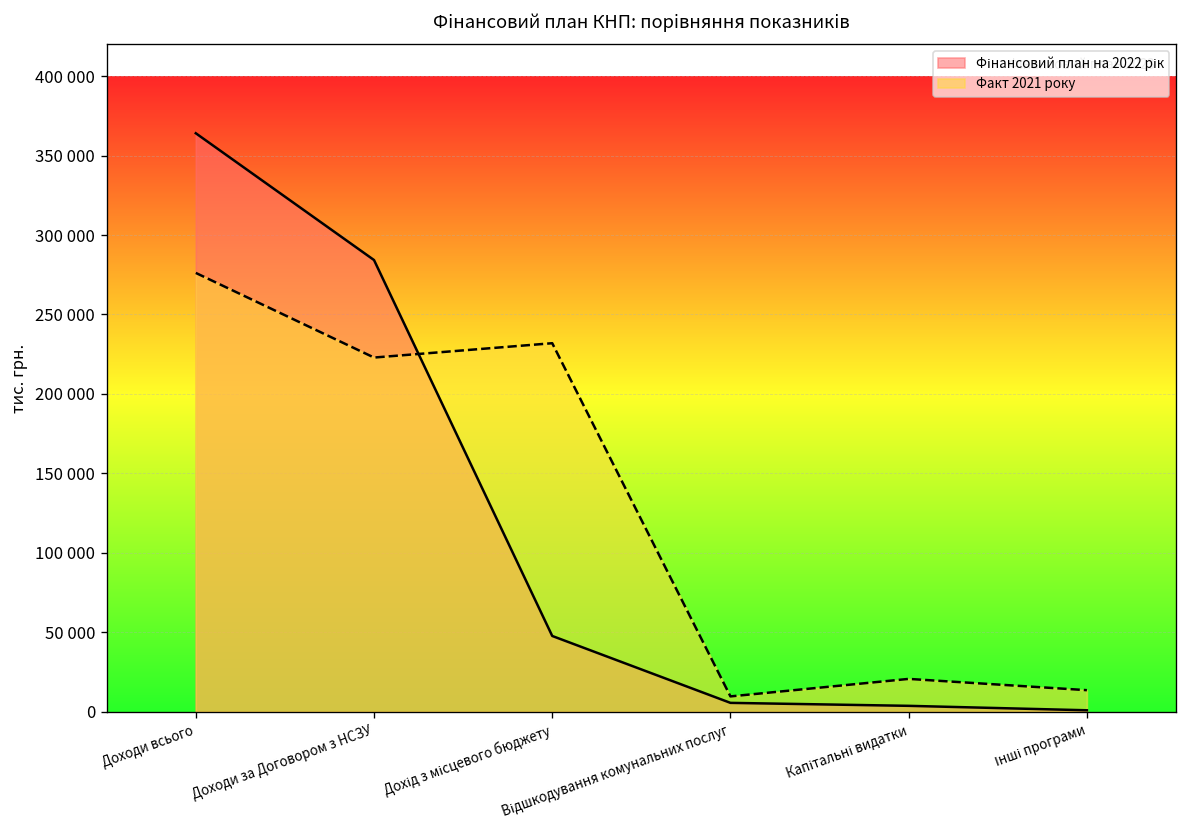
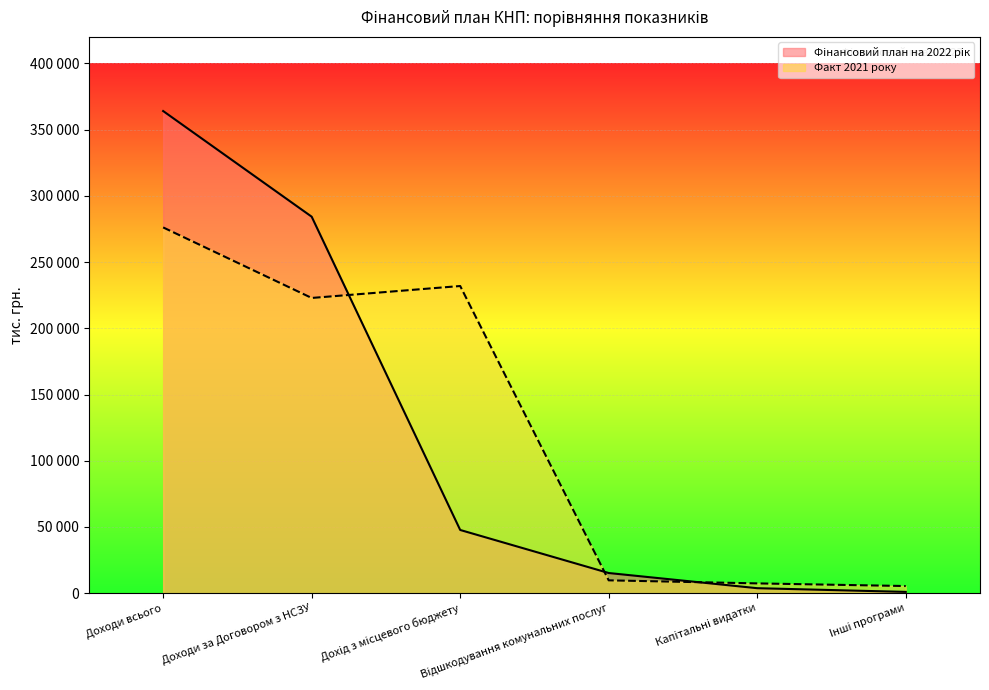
  {
    "Фінансовий план на 2022 рік": {
      "Доходи всього": 364000,
      "Доходи за Договором з НСЗУ": 284000,
      "Дохід з місцевого бюджету": 48000,
-     "Відшкодування комунальних послуг": 6000,
+     "Відшкодування комунальних послуг": 15000,
      "Капітальні видатки": 4000,
      "Інші програми": 1000
    },
    "Факт 2021 року": {
      "Доходи всього": 276000,
      "Доходи за Договором з НСЗУ": 223000,
      "Дохід з місцевого бюджету": 232000,
      "Відшкодування комунальних послуг": 10000,
-     "Капітальні видатки": 21000,
-     "Інші програми": 14000
+     "Капітальні видатки": 7000,
+     "Інші програми": 5000
    }
  }
